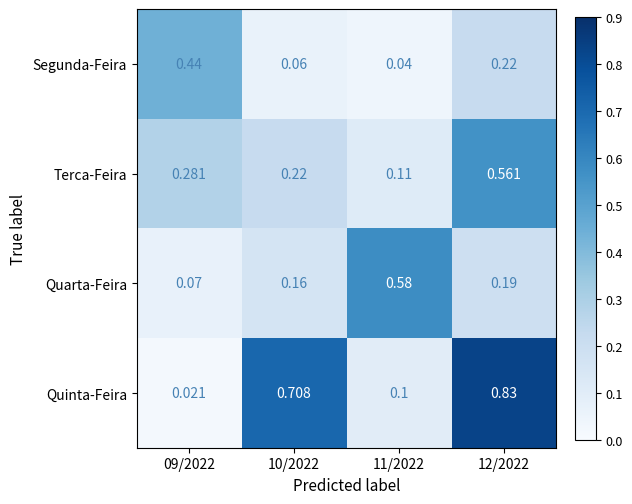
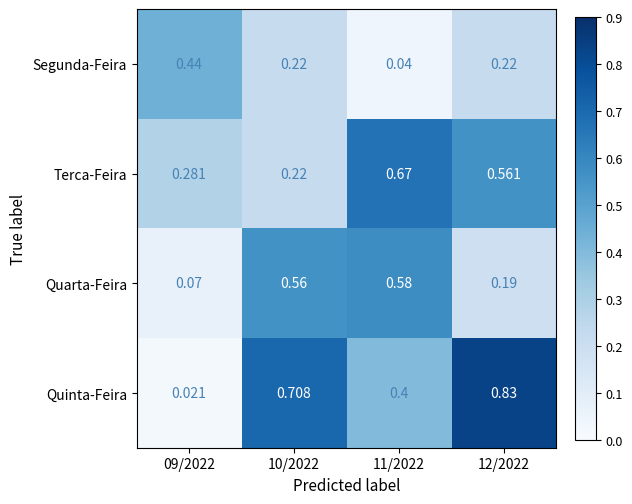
  {
    "Segunda-Feira": {
-     "10/2022": 0.06,
+     "10/2022": 0.22,
      "11/2022": 0.04,
      "12/2022": 0.22
    },
    "Terca-Feira": {
      "09/2022": 0.281,
      "10/2022": 0.22,
-     "11/2022": 0.11,
+     "11/2022": 0.67,
      "12/2022": 0.561
    },
    "Quarta-Feira": {
      "09/2022": 0.07,
-     "10/2022": 0.16,
+     "10/2022": 0.56,
      "11/2022": 0.58,
      "12/2022": 0.19
    },
    "Quinta-Feira": {
      "09/2022": 0.021,
      "10/2022": 0.708,
-     "11/2022": 0.1,
+     "11/2022": 0.4,
      "12/2022": 0.83
    }
  }
